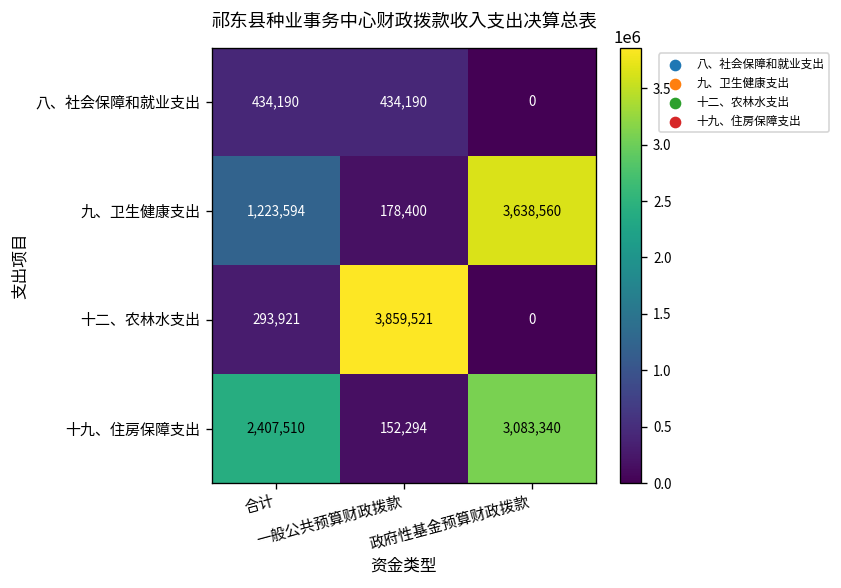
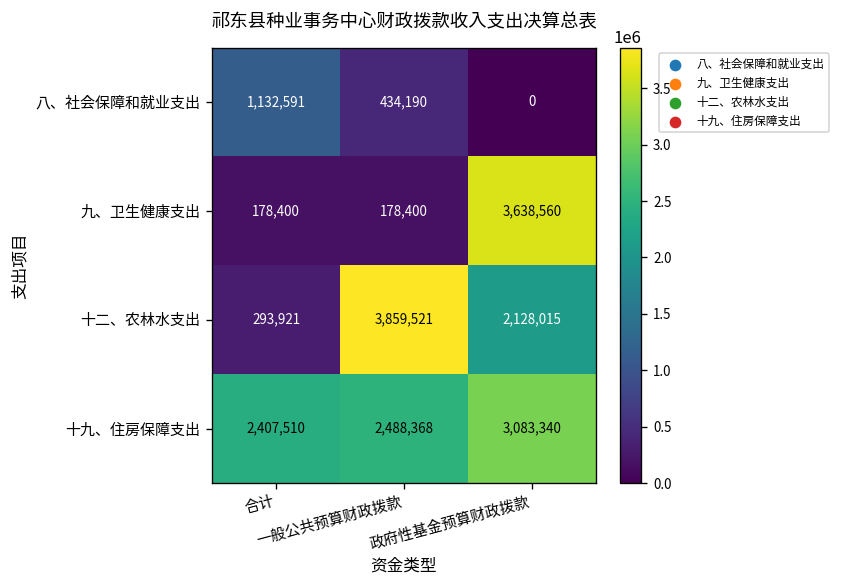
  {
    "八、社会保障和就业支出": {
-     "合计": "434,190",
+     "合计": "1,132,591",
      "一般公共预算财政拨款": "434,190",
      "政府性基金预算财政拨款": "0"
    },
    "九、卫生健康支出": {
-     "合计": "1,223,594",
+     "合计": "178,400",
      "一般公共预算财政拨款": "178,400",
      "政府性基金预算财政拨款": "3,638,560"
    },
    "十二、农林水支出": {
      "合计": "293,921",
      "一般公共预算财政拨款": "3,859,521",
-     "政府性基金预算财政拨款": "0"
+     "政府性基金预算财政拨款": "2,128,015"
    },
    "十九、住房保障支出": {
      "合计": "2,407,510",
-     "一般公共预算财政拨款": "152,294",
+     "一般公共预算财政拨款": "2,488,368",
      "政府性基金预算财政拨款": "3,083,340"
    }
  }
